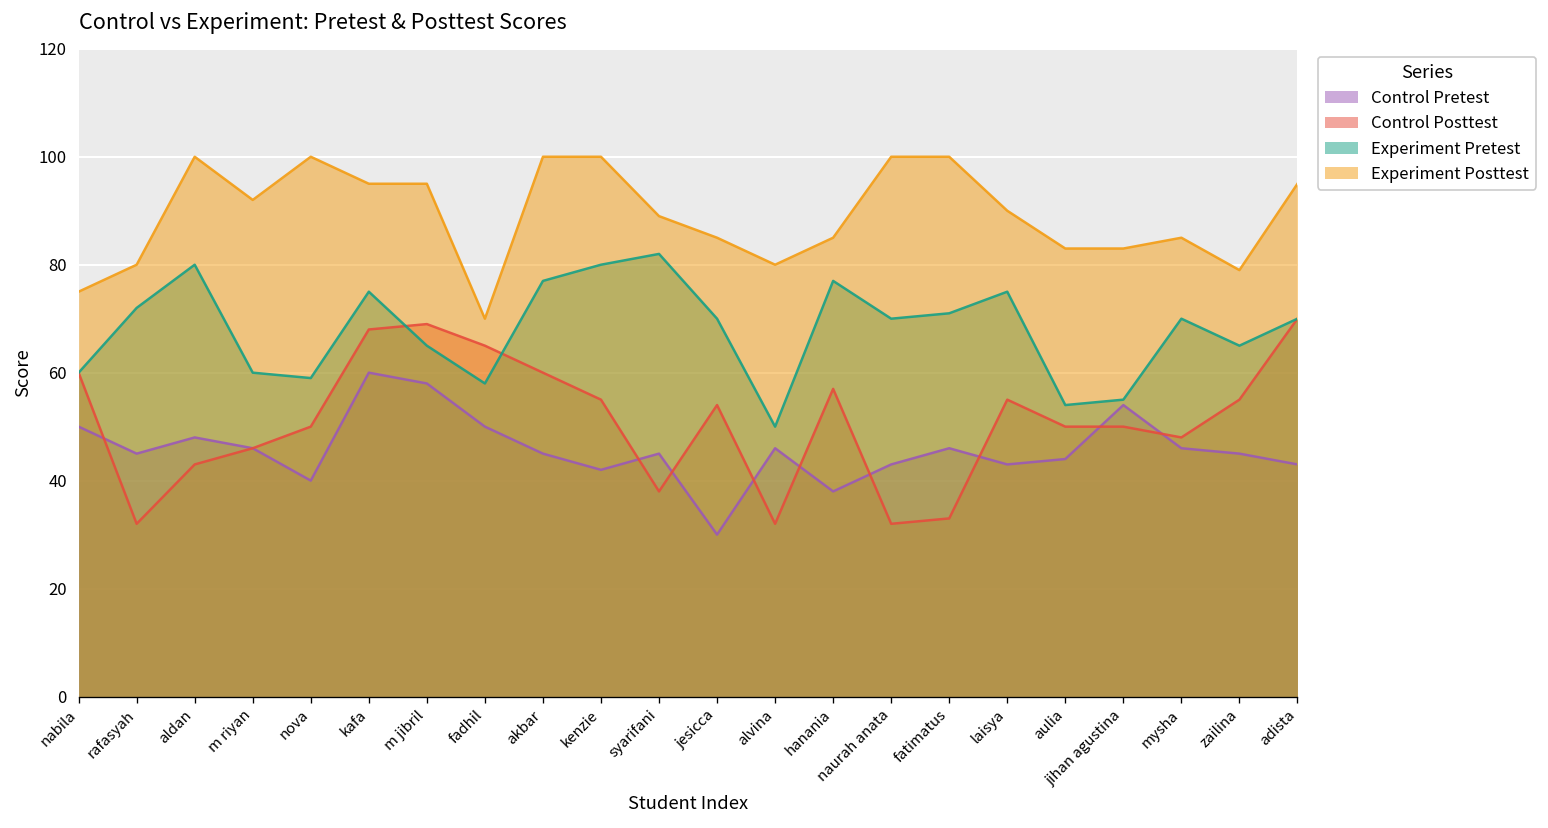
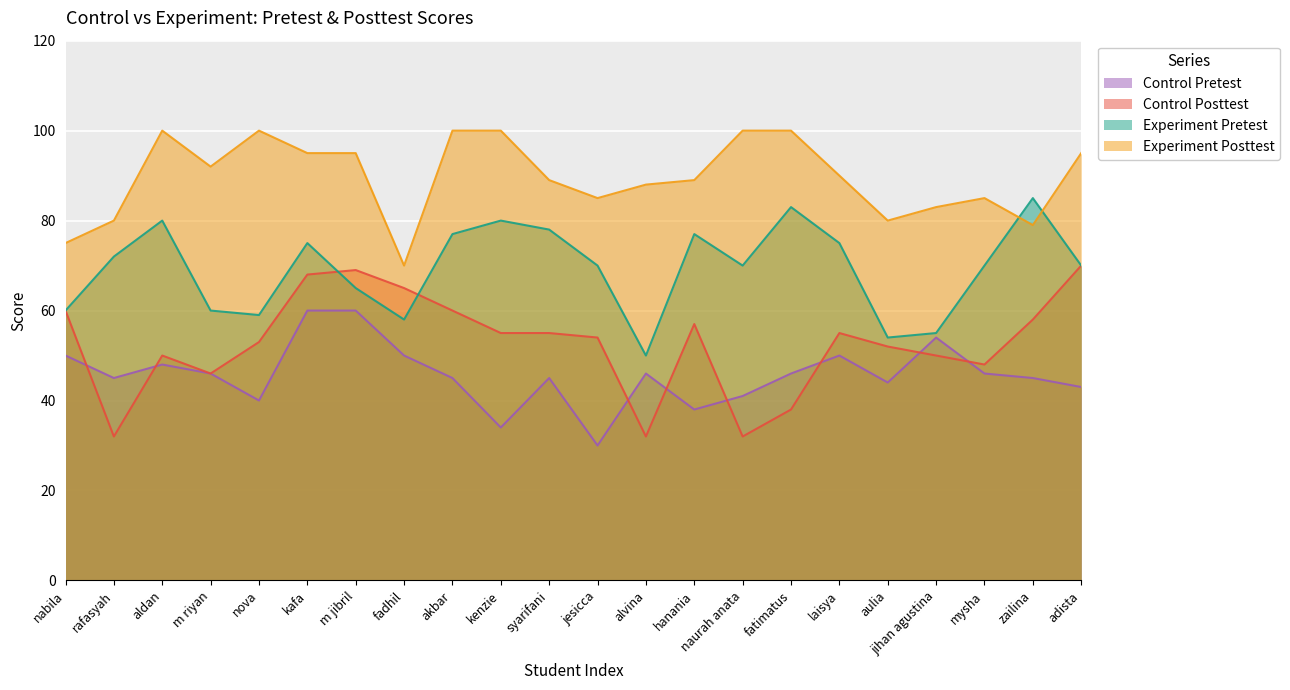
  {
    "Control Pretest": {
      "nabila": 50,
      "rafasyah": 45,
      "aldan": 48,
      "nova": 40,
      "kafa": 60,
-     "m jibril": 58,
+     "m jibril": 60,
      "fadhil": 50,
      "akbar": 45,
-     "kenzie": 42,
+     "kenzie": 34,
      "syarifani": 45,
      "jesicca": 30,
      "alvina": 46,
      "hanania": 38,
-     "naurah anata": 43,
+     "naurah anata": 41,
      "fatimatus": 46,
-     "laisya": 43,
+     "laisya": 50,
      "aulia": 44,
      "jihan agustina": 54,
      "mysha": 46,
      "zailina": 45,
      "adista": 43
    },
    "Control Posttest": {
      "rafasyah": 32,
-     "aldan": 43,
-     "nova": 50,
+     "aldan": 50,
+     "nova": 53,
      "kafa": 68,
      "m jibril": 69,
      "fadhil": 65,
      "akbar": 60,
      "kenzie": 55,
-     "syarifani": 38,
+     "syarifani": 55,
      "jesicca": 54,
      "alvina": 32,
      "hanania": 57,
      "naurah anata": 32,
-     "fatimatus": 33,
+     "fatimatus": 38,
      "laisya": 55,
-     "aulia": 50,
+     "aulia": 52,
      "jihan agustina": 50,
      "mysha": 48,
-     "zailina": 55
+     "zailina": 58
    },
    "Experiment Pretest": {
      "rafasyah": 72,
      "aldan": 80,
      "m riyan": 60,
      "nova": 59,
      "kafa": 75,
      "m jibril": 65,
      "fadhil": 58,
      "akbar": 77,
      "kenzie": 80,
-     "syarifani": 82,
+     "syarifani": 78,
      "jesicca": 70,
      "alvina": 50,
      "hanania": 77,
      "naurah anata": 70,
-     "fatimatus": 71,
+     "fatimatus": 83,
      "laisya": 75,
      "aulia": 54,
      "jihan agustina": 55,
      "mysha": 70,
-     "zailina": 65
+     "zailina": 85
    },
    "Experiment Posttest": {
      "nabila": 75,
      "rafasyah": 80,
      "aldan": 100,
      "m riyan": 92,
      "nova": 100,
      "kafa": 95,
      "m jibril": 95,
      "fadhil": 70,
      "akbar": 100,
      "kenzie": 100,
      "syarifani": 89,
      "jesicca": 85,
-     "alvina": 80,
-     "hanania": 85,
+     "alvina": 88,
+     "hanania": 89,
      "naurah anata": 100,
      "fatimatus": 100,
      "laisya": 90,
-     "aulia": 83,
+     "aulia": 80,
      "jihan agustina": 83,
      "mysha": 85,
      "zailina": 79,
      "adista": 95
    }
  }
